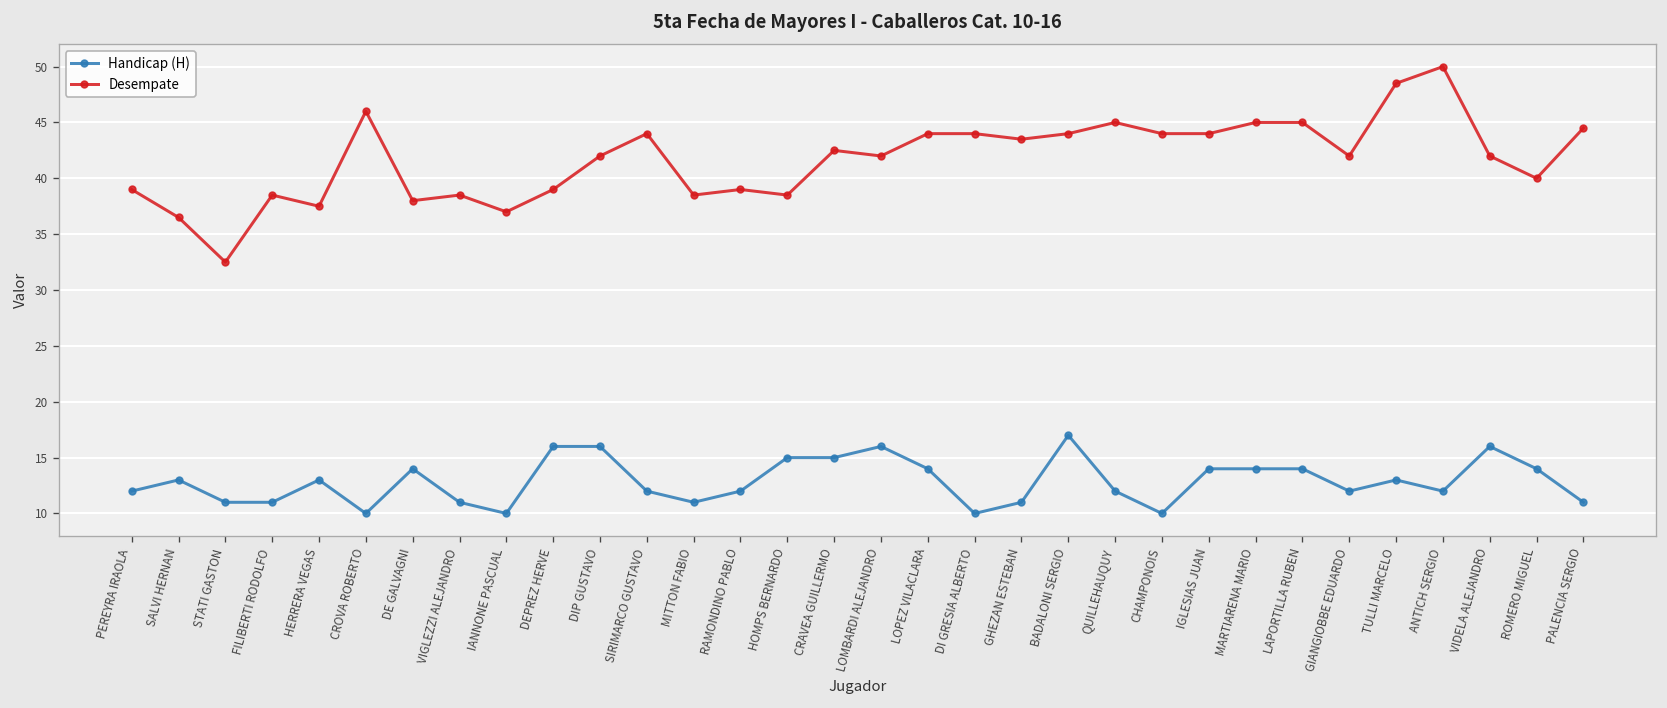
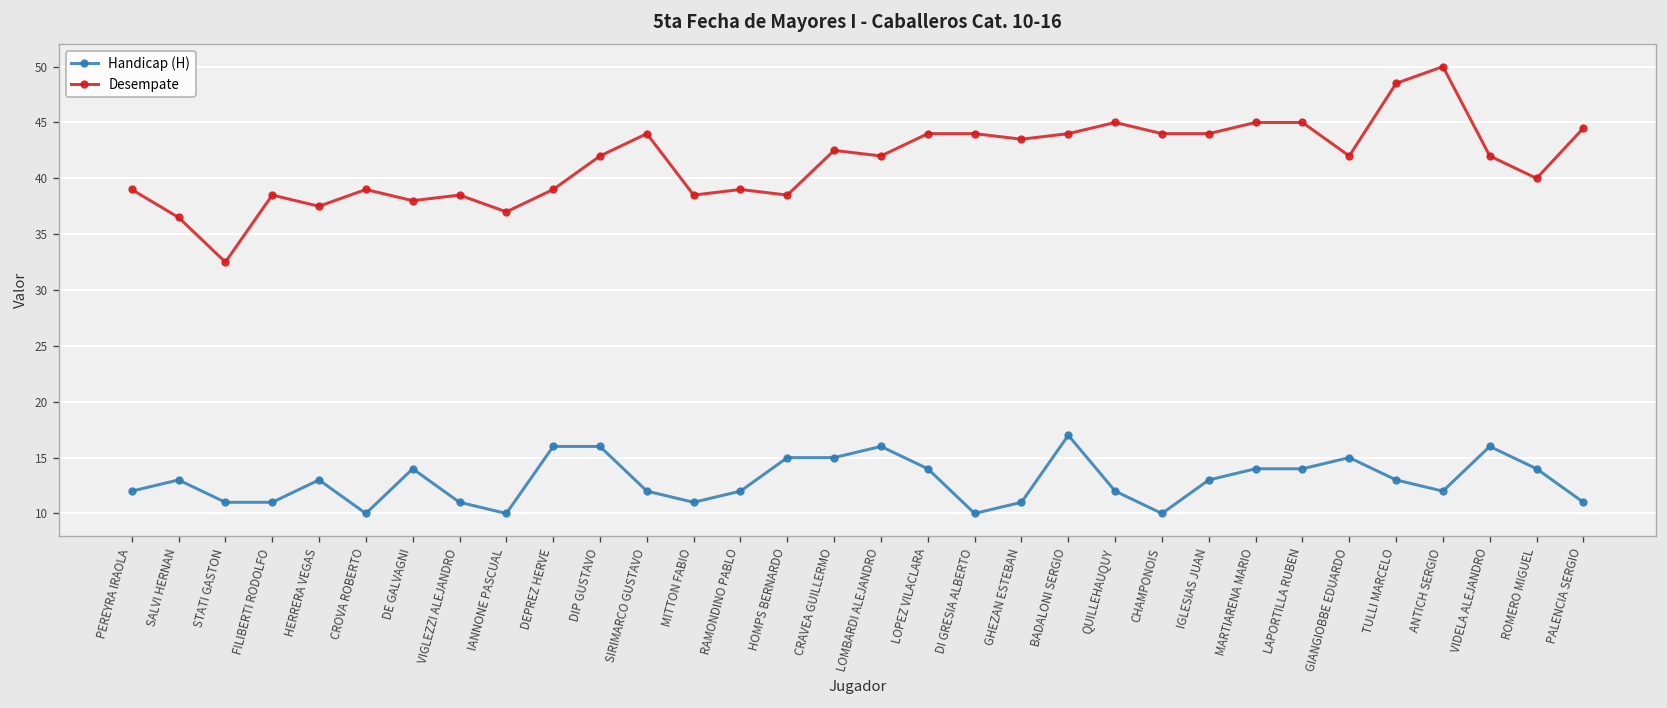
  {
    "Handicap (H)": {
      "PEREYRA IRAOLA": 12,
      "SALVI HERNAN": 13,
      "STATI GASTON": 11,
      "FILIBERTI RODOLFO": 11,
      "HERRERA VEGAS": 13,
      "CROVA ROBERTO": 10,
      "DE GALVAGNI": 14,
      "VIGLEZZI ALEJANDRO": 11,
      "IANNONE PASCUAL": 10,
      "DEPREZ HERVE": 16,
      "DIP GUSTAVO": 16,
      "SIRIMARCO GUSTAVO": 12,
      "MITTON FABIO": 11,
      "RAMONDINO PABLO": 12,
      "HOMPS BERNARDO": 15,
      "CRAVEA GUILLERMO": 15,
      "LOMBARDI ALEJANDRO": 16,
      "LOPEZ VILACLARA": 14,
      "DI GRESIA ALBERTO": 10,
      "GHEZAN ESTEBAN": 11,
      "BADALONI SERGIO": 17,
      "QUILLEHAUQUY": 12,
      "CHAMPONOIS": 10,
-     "IGLESIAS JUAN": 14,
+     "IGLESIAS JUAN": 13,
      "MARTIARENA MARIO": 14,
      "LAPORTILLA RUBEN": 14,
-     "GIANGIOBBE EDUARDO": 12,
+     "GIANGIOBBE EDUARDO": 15,
      "TULLI MARCELO": 13,
      "ANTICH SERGIO": 12,
      "VIDELA ALEJANDRO": 16,
      "ROMERO MIGUEL": 14,
      "PALENCIA SERGIO": 11
    },
    "Desempate": {
      "PEREYRA IRAOLA": 39,
      "SALVI HERNAN": 37,
      "STATI GASTON": 33,
      "FILIBERTI RODOLFO": 39,
      "HERRERA VEGAS": 38,
-     "CROVA ROBERTO": 46,
+     "CROVA ROBERTO": 39,
      "DE GALVAGNI": 38,
      "VIGLEZZI ALEJANDRO": 39,
      "IANNONE PASCUAL": 37,
      "DEPREZ HERVE": 39,
      "DIP GUSTAVO": 42,
      "SIRIMARCO GUSTAVO": 44,
      "MITTON FABIO": 39,
      "RAMONDINO PABLO": 39,
      "HOMPS BERNARDO": 39,
      "CRAVEA GUILLERMO": 43,
      "LOMBARDI ALEJANDRO": 42,
      "LOPEZ VILACLARA": 44,
      "DI GRESIA ALBERTO": 44,
      "GHEZAN ESTEBAN": 44,
      "BADALONI SERGIO": 44,
      "QUILLEHAUQUY": 45,
      "CHAMPONOIS": 44,
      "IGLESIAS JUAN": 44,
      "MARTIARENA MARIO": 45,
      "LAPORTILLA RUBEN": 45,
      "GIANGIOBBE EDUARDO": 42,
      "TULLI MARCELO": 49,
      "ANTICH SERGIO": 50,
      "VIDELA ALEJANDRO": 42,
      "ROMERO MIGUEL": 40,
      "PALENCIA SERGIO": 45
    }
  }
